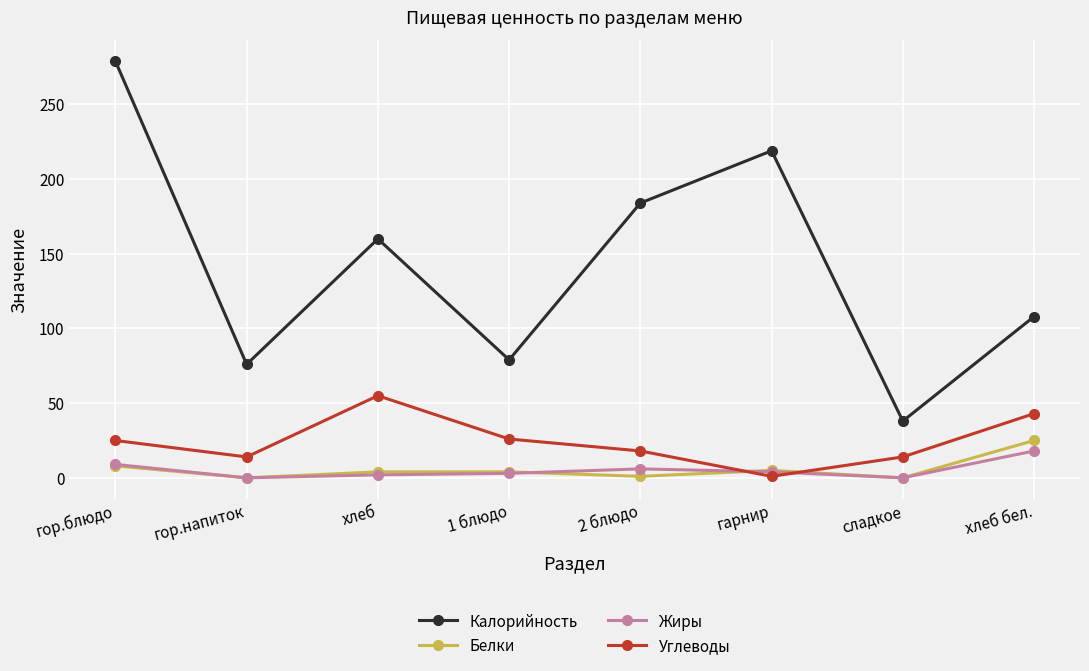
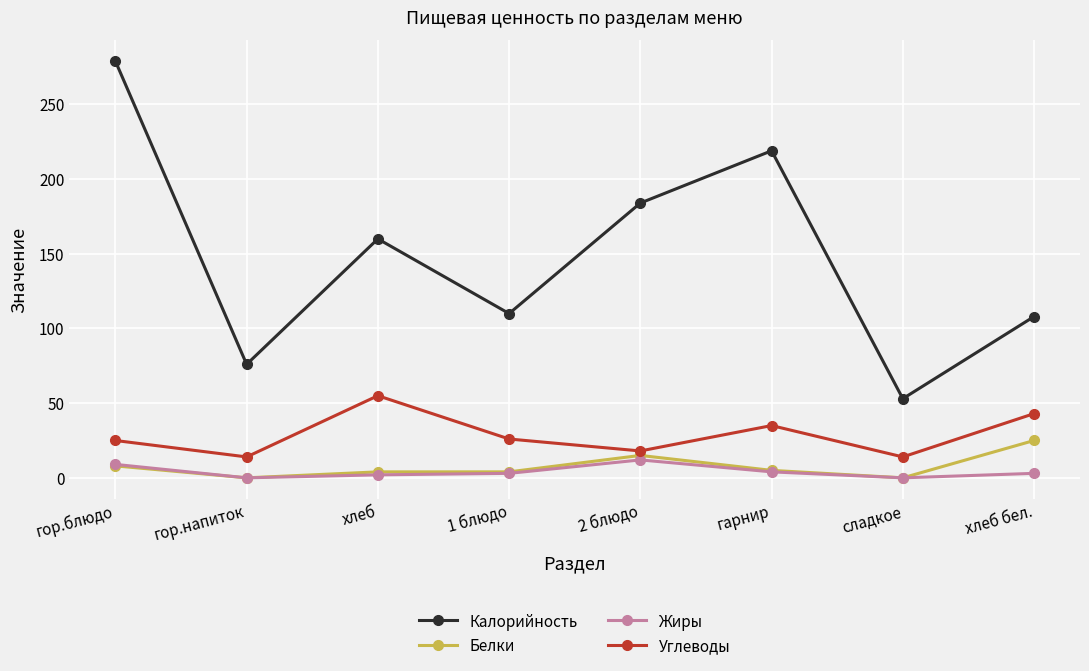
  {
    "Калорийность": {
      "гор.блюдо": 279,
      "гор.напиток": 76,
      "хлеб": 160,
-     "1 блюдо": 79,
+     "1 блюдо": 110,
      "2 блюдо": 184,
      "гарнир": 219,
-     "сладкое": 38,
+     "сладкое": 53,
      "хлеб бел.": 108
    },
    "Белки": {
      "хлеб": 4,
-     "2 блюдо": 1,
+     "2 блюдо": 15,
      "хлеб бел.": 25
    },
    "Жиры": {
      "хлеб": 2,
-     "2 блюдо": 6,
-     "хлеб бел.": 18
+     "2 блюдо": 12,
+     "хлеб бел.": 3
    },
    "Углеводы": {
      "гор.блюдо": 25,
      "гор.напиток": 14,
      "хлеб": 55,
      "1 блюдо": 26,
      "2 блюдо": 18,
-     "гарнир": 1,
+     "гарнир": 35,
      "сладкое": 14,
      "хлеб бел.": 43
    }
  }
